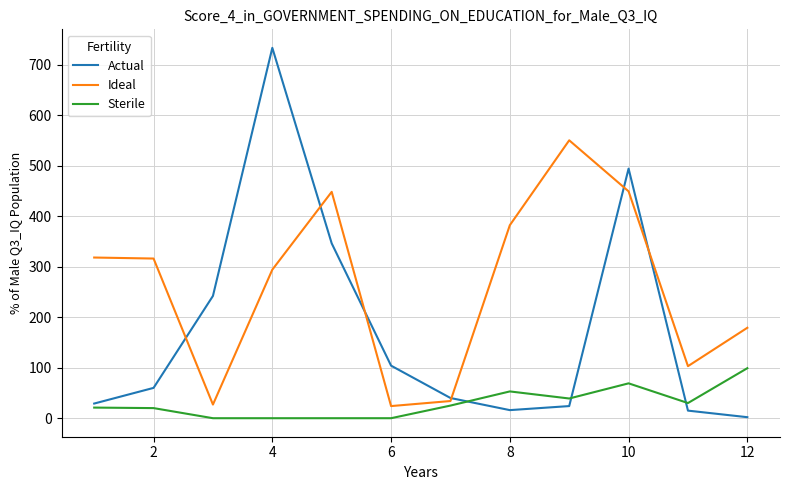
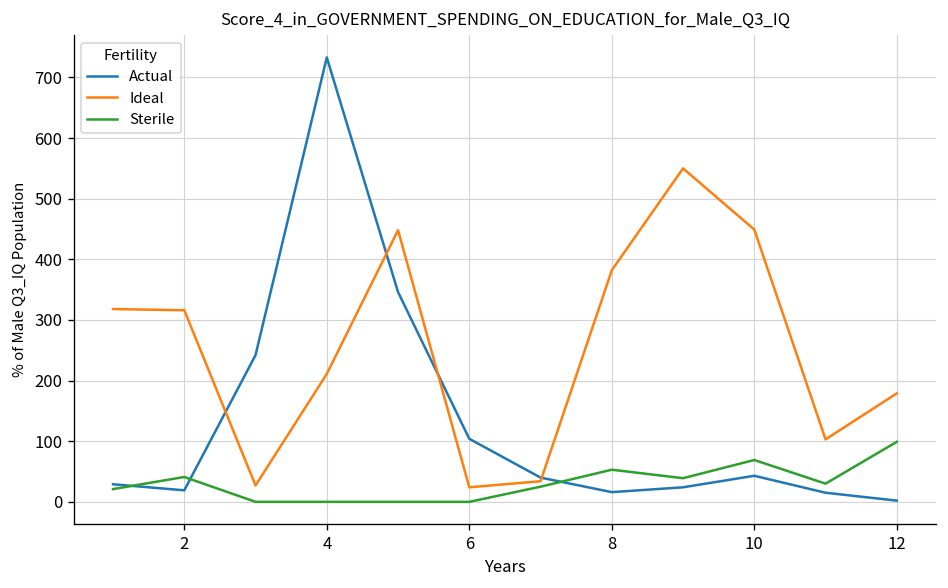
  {
    "Actual": {
-     "2": 60,
+     "2": 20,
      "4": 730,
      "6": 100,
      "8": 20,
-     "10": 490,
+     "10": 40,
      "12": 0
    },
    "Ideal": {
      "2": 320,
-     "4": 290,
+     "4": 210,
      "6": 20,
      "8": 380,
      "10": 450,
      "12": 180
    },
    "Sterile": {
-     "2": 20,
+     "2": 40,
      "4": 0,
      "6": 0,
      "8": 50,
      "10": 70,
      "12": 100
    }
  }
